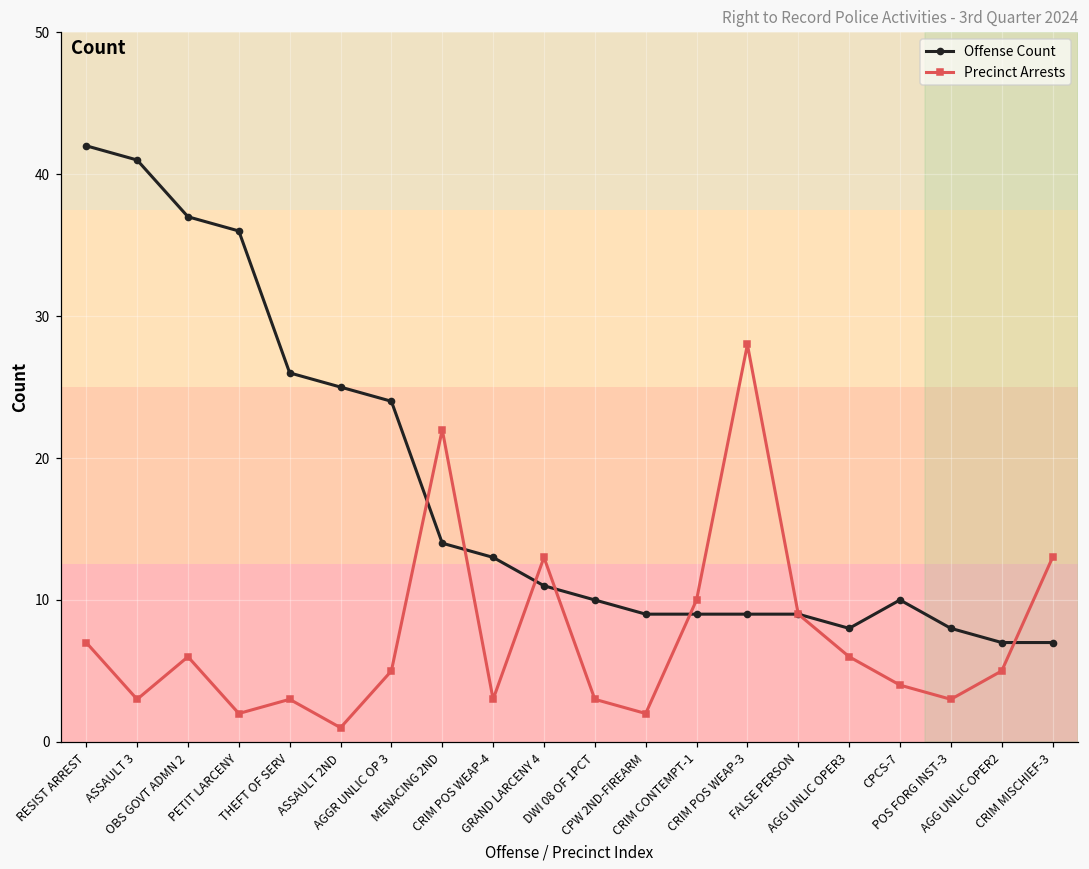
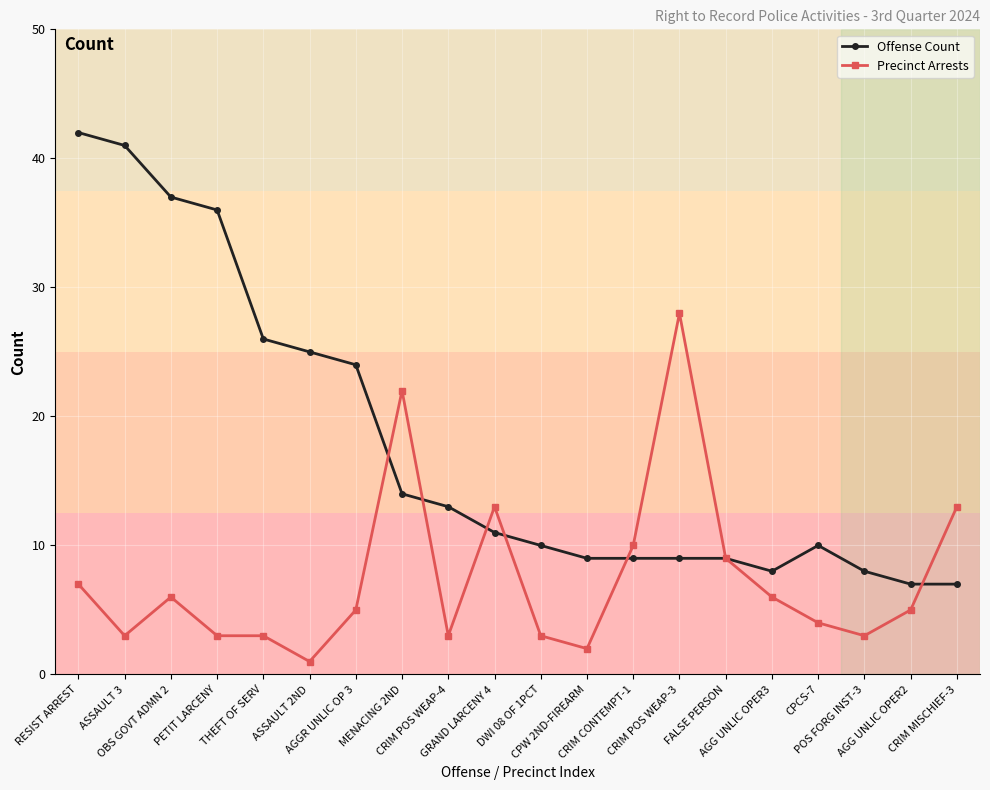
  {
    "Offense Count": {
      "RESIST ARREST": 42,
      "ASSAULT 3": 41,
      "OBS GOVT ADMN 2": 37,
      "PETIT LARCENY": 36,
      "THEFT OF SERV": 26,
      "ASSAULT 2ND": 25,
      "AGGR UNLIC OP 3": 24,
      "MENACING 2ND": 14,
      "CRIM POS WEAP-4": 13,
      "GRAND LARCENY 4": 11,
      "DWI 08 OF 1PCT": 10,
      "CPW 2ND-FIREARM": 9,
      "CRIM CONTEMPT-1": 9,
      "CRIM POS WEAP-3": 9,
      "AGG UNLIC OPER3": 8,
      "CPCS-7": 10,
      "POS FORG INST-3": 8,
      "AGG UNLIC OPER2": 7,
      "CRIM MISCHIEF-3": 7
    },
    "Precinct Arrests": {
      "RESIST ARREST": 7,
      "ASSAULT 3": 3,
      "OBS GOVT ADMN 2": 6,
-     "PETIT LARCENY": 2,
+     "PETIT LARCENY": 3,
      "THEFT OF SERV": 3,
      "ASSAULT 2ND": 1,
      "AGGR UNLIC OP 3": 5,
      "MENACING 2ND": 22,
      "CRIM POS WEAP-4": 3,
      "GRAND LARCENY 4": 13,
      "DWI 08 OF 1PCT": 3,
      "CPW 2ND-FIREARM": 2,
      "CRIM CONTEMPT-1": 10,
      "CRIM POS WEAP-3": 28,
      "AGG UNLIC OPER3": 6,
      "CPCS-7": 4,
      "POS FORG INST-3": 3,
      "AGG UNLIC OPER2": 5,
      "CRIM MISCHIEF-3": 13
    }
  }
